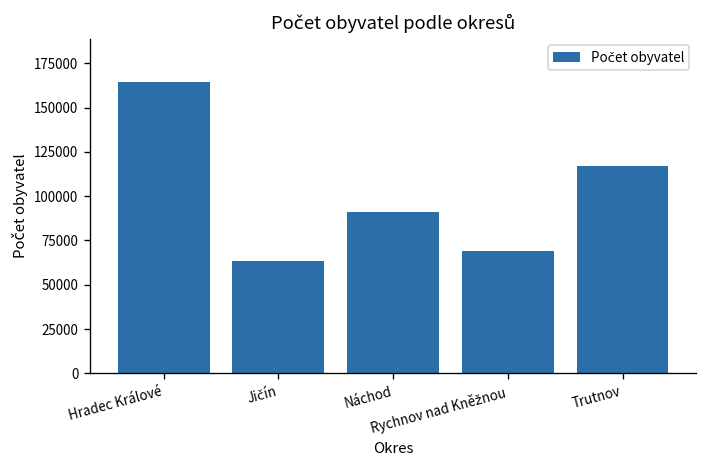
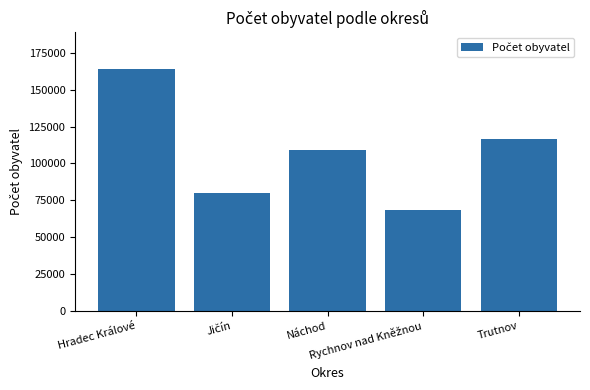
  {
    "Hradec Králové": 164000,
-   "Jičín": 63000,
-   "Náchod": 91000,
+   "Jičín": 80000,
+   "Náchod": 109000,
    "Rychnov nad Kněžnou": 69000,
    "Trutnov": 117000
  }
